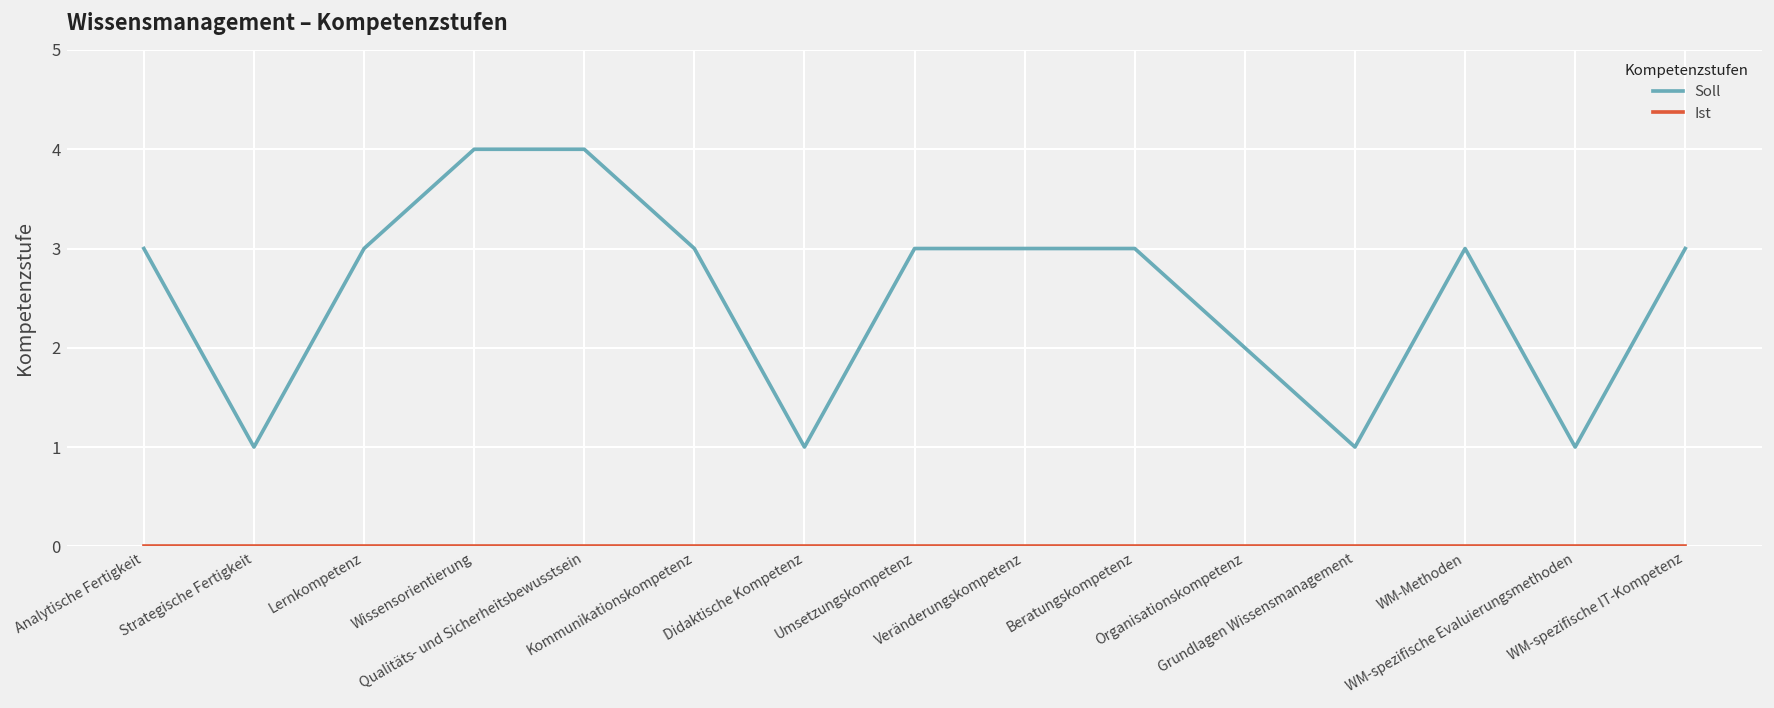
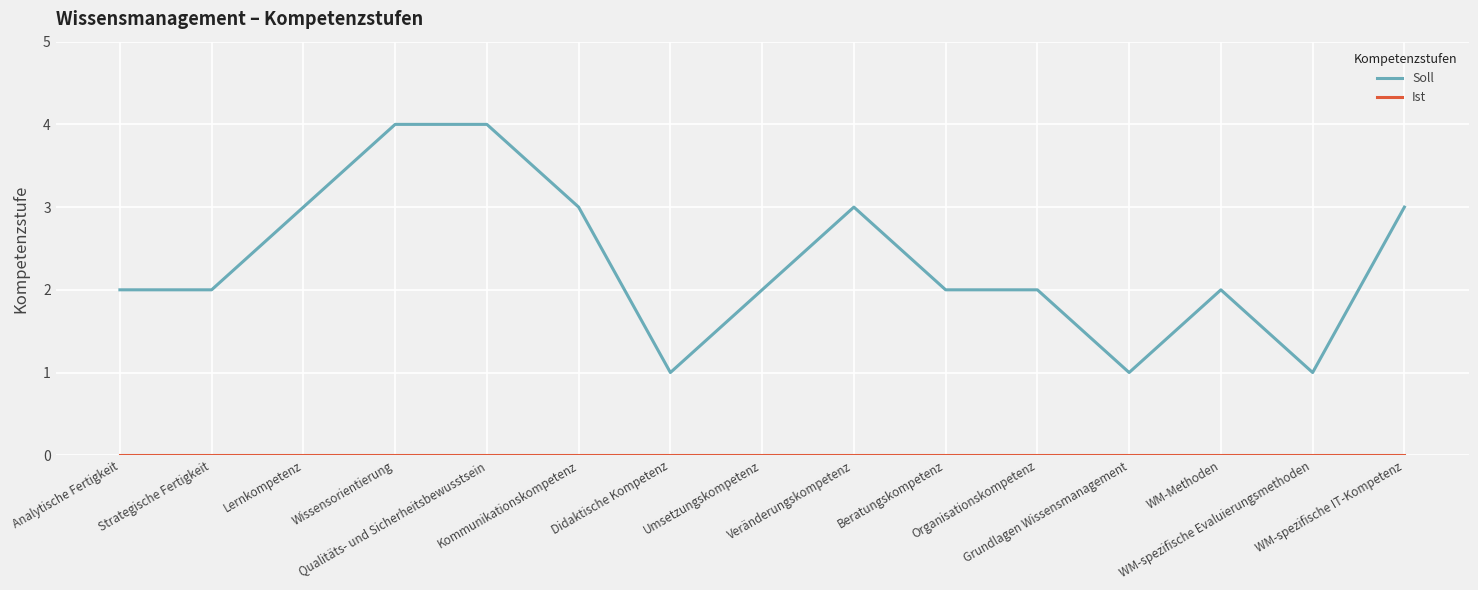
  {
    "Soll": {
-     "Analytische Fertigkeit": 3,
-     "Strategische Fertigkeit": 1,
+     "Analytische Fertigkeit": 2,
+     "Strategische Fertigkeit": 2,
      "Lernkompetenz": 3,
      "Wissensorientierung": 4,
      "Qualitäts- und Sicherheitsbewusstsein": 4,
      "Kommunikationskompetenz": 3,
      "Didaktische Kompetenz": 1,
-     "Umsetzungskompetenz": 3,
+     "Umsetzungskompetenz": 2,
      "Veränderungskompetenz": 3,
-     "Beratungskompetenz": 3,
+     "Beratungskompetenz": 2,
      "Organisationskompetenz": 2,
      "Grundlagen Wissensmanagement": 1,
-     "WM-Methoden": 3,
+     "WM-Methoden": 2,
      "WM-spezifische Evaluierungsmethoden": 1,
      "WM-spezifische IT-Kompetenz": 3
    },
    "Ist": {
      "Analytische Fertigkeit": 0,
      "Strategische Fertigkeit": 0,
      "Lernkompetenz": 0,
      "Wissensorientierung": 0,
      "Qualitäts- und Sicherheitsbewusstsein": 0,
      "Kommunikationskompetenz": 0,
      "Didaktische Kompetenz": 0,
      "Umsetzungskompetenz": 0,
      "Veränderungskompetenz": 0,
      "Beratungskompetenz": 0,
      "Organisationskompetenz": 0,
      "Grundlagen Wissensmanagement": 0,
      "WM-Methoden": 0,
      "WM-spezifische Evaluierungsmethoden": 0,
      "WM-spezifische IT-Kompetenz": 0
    }
  }
